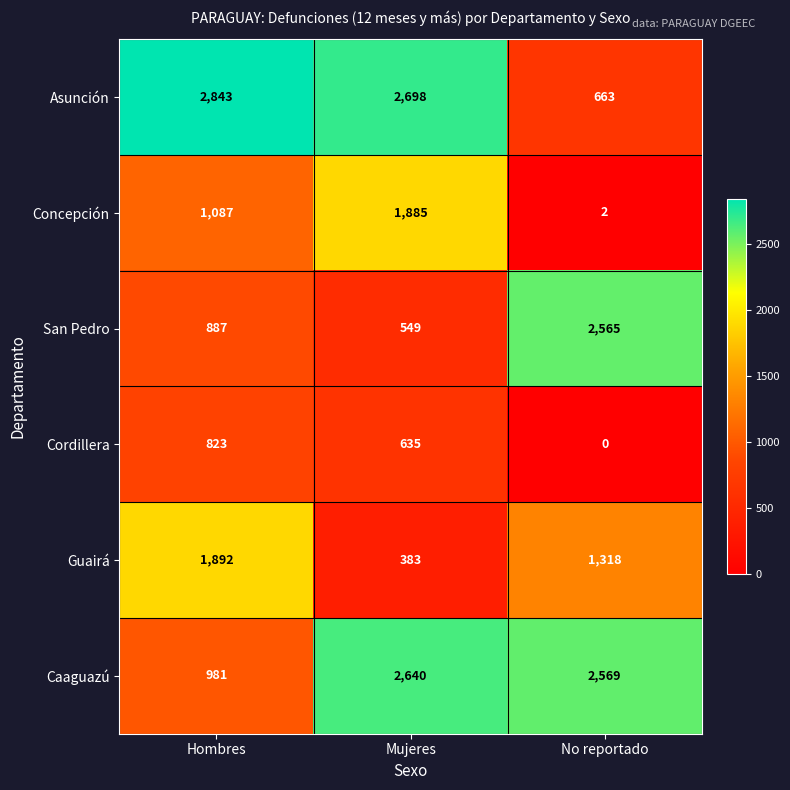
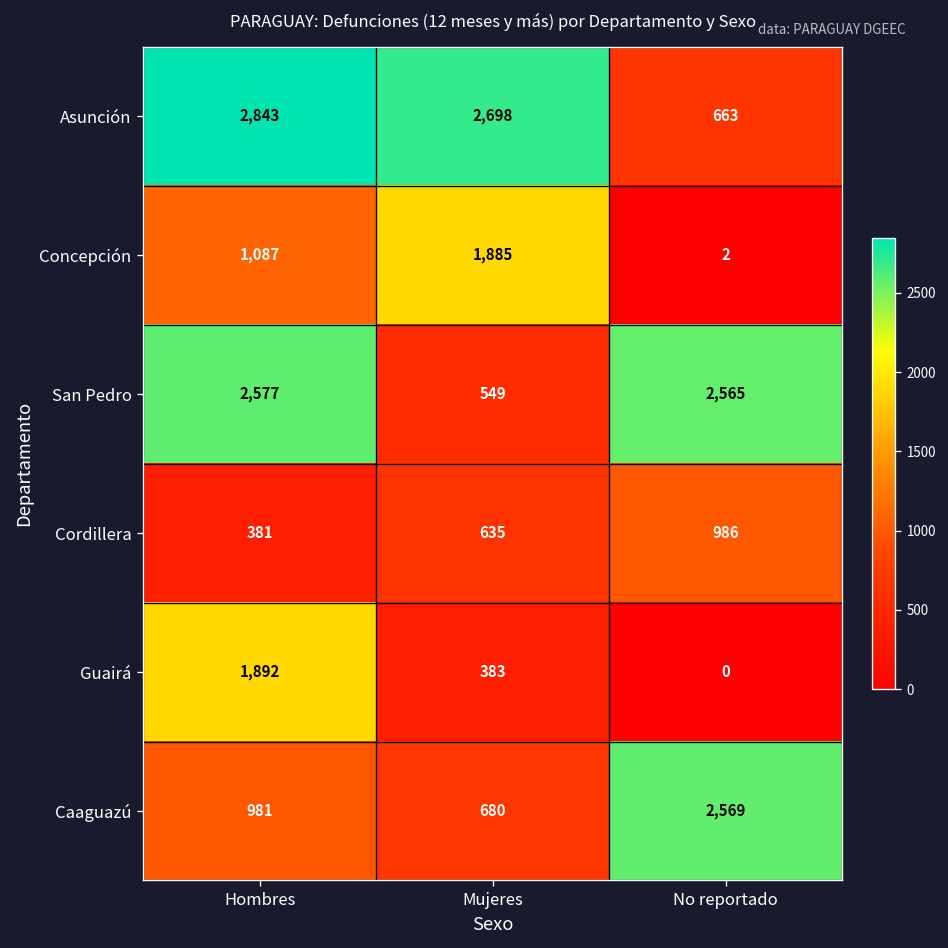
  {
    "Asunción": {
      "Hombres": "2,843",
      "Mujeres": "2,698",
      "No reportado": "663"
    },
    "Concepción": {
      "Hombres": "1,087",
      "Mujeres": "1,885",
      "No reportado": "2"
    },
    "San Pedro": {
-     "Hombres": "887",
+     "Hombres": "2,577",
      "Mujeres": "549",
      "No reportado": "2,565"
    },
    "Cordillera": {
-     "Hombres": "823",
+     "Hombres": "381",
      "Mujeres": "635",
-     "No reportado": "0"
+     "No reportado": "986"
    },
    "Guairá": {
      "Hombres": "1,892",
      "Mujeres": "383",
-     "No reportado": "1,318"
+     "No reportado": "0"
    },
    "Caaguazú": {
      "Hombres": "981",
-     "Mujeres": "2,640",
+     "Mujeres": "680",
      "No reportado": "2,569"
    }
  }
